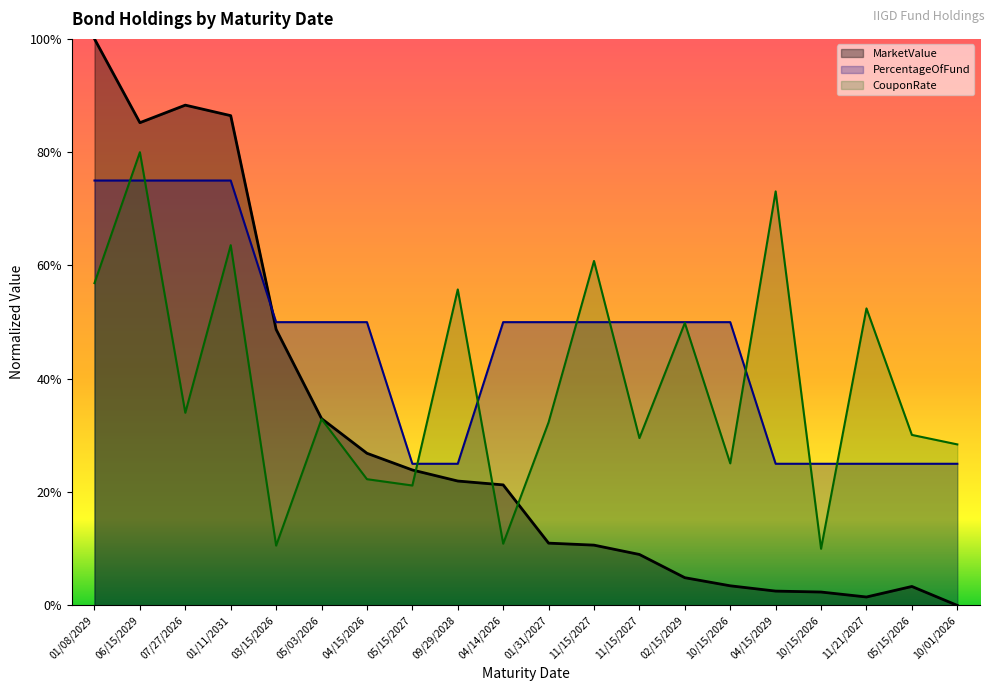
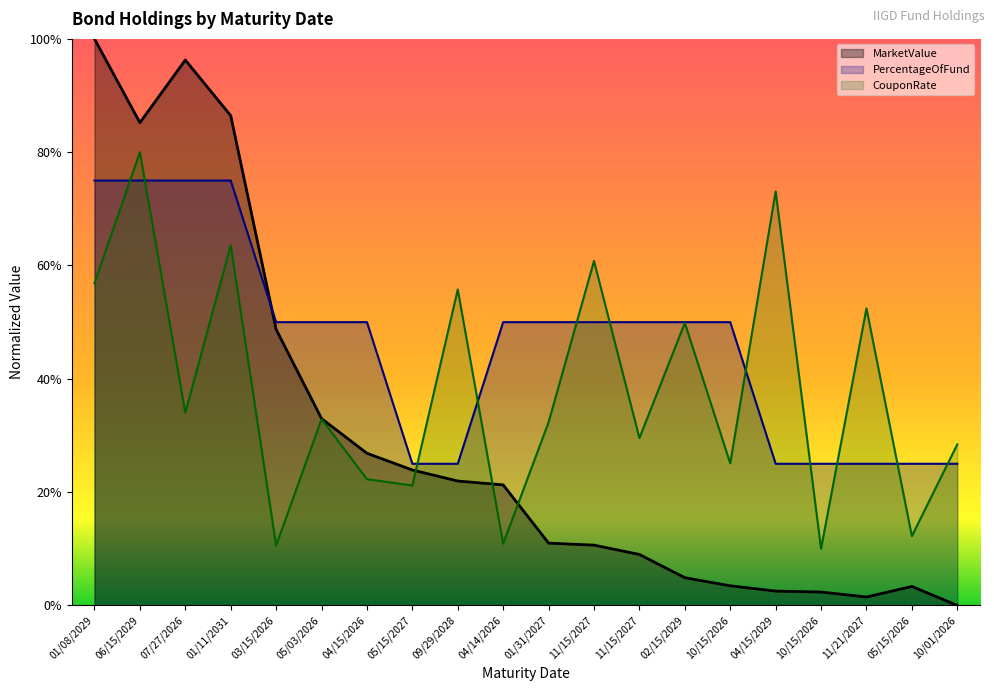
  {
    "MarketValue": {
      "01/08/2029": "100%",
      "06/15/2029": "85%",
-     "07/27/2026": "88%",
+     "07/27/2026": "96%",
      "01/11/2031": "86%",
      "03/15/2026": "49%",
      "04/15/2026": "27%",
      "05/15/2027": "24%",
      "09/29/2028": "22%",
      "04/14/2026": "21%",
      "01/31/2027": "11%",
      "02/15/2029": "5%",
      "04/15/2029": "3%",
      "11/21/2027": "1%",
      "05/15/2026": "3%",
      "10/01/2026": "0%"
    },
    "PercentageOfFund": {
      "01/08/2029": "75%",
      "06/15/2029": "75%",
      "07/27/2026": "75%",
      "01/11/2031": "75%",
      "03/15/2026": "50%",
      "05/03/2026": "50%",
      "04/15/2026": "50%",
      "05/15/2027": "25%",
      "09/29/2028": "25%",
      "04/14/2026": "50%",
      "01/31/2027": "50%",
      "04/15/2029": "25%",
      "11/21/2027": "25%",
      "05/15/2026": "25%",
      "10/01/2026": "25%"
    },
    "CouponRate": {
      "01/08/2029": "57%",
      "06/15/2029": "80%",
      "07/27/2026": "34%",
      "01/11/2031": "64%",
      "03/15/2026": "11%",
      "04/15/2026": "22%",
      "05/15/2027": "21%",
      "09/29/2028": "56%",
      "04/14/2026": "11%",
      "01/31/2027": "32%",
      "04/15/2029": "73%",
      "11/21/2027": "52%",
-     "05/15/2026": "30%",
+     "05/15/2026": "12%",
      "10/01/2026": "28%"
    }
  }
